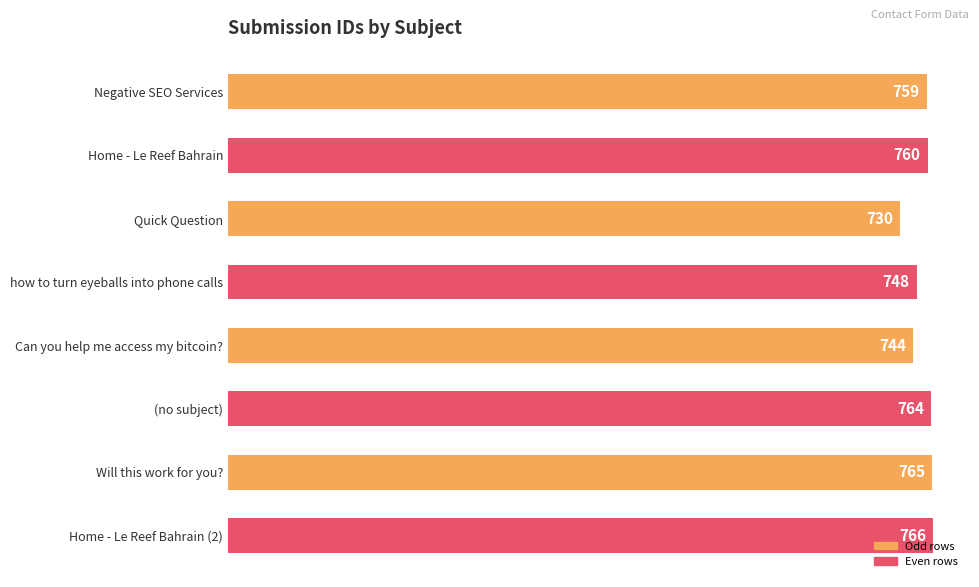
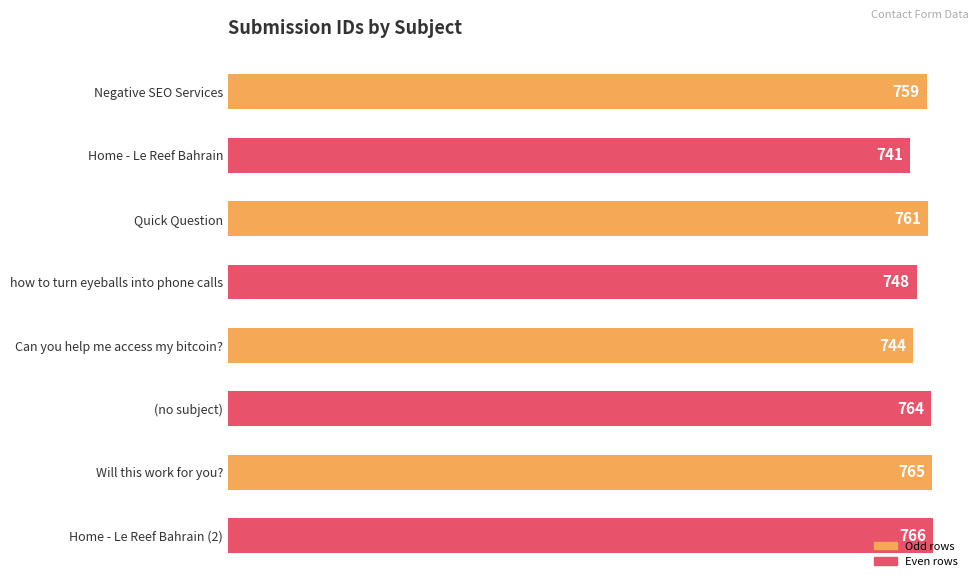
  {
    "Negative SEO Services": 759,
-   "Home - Le Reef Bahrain": 760,
-   "Quick Question": 730,
+   "Home - Le Reef Bahrain": 741,
+   "Quick Question": 761,
    "how to turn eyeballs into phone calls": 748,
    "Can you help me access my bitcoin?": 744,
    "(no subject)": 764,
    "Will this work for you?": 765,
    "Home - Le Reef Bahrain (2)": 766
  }
